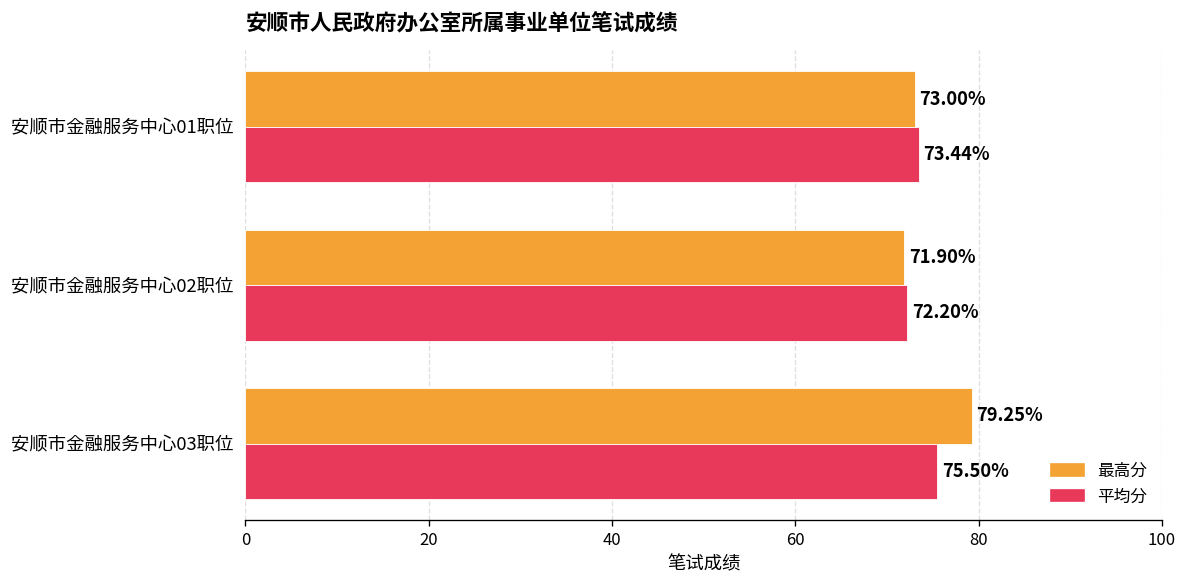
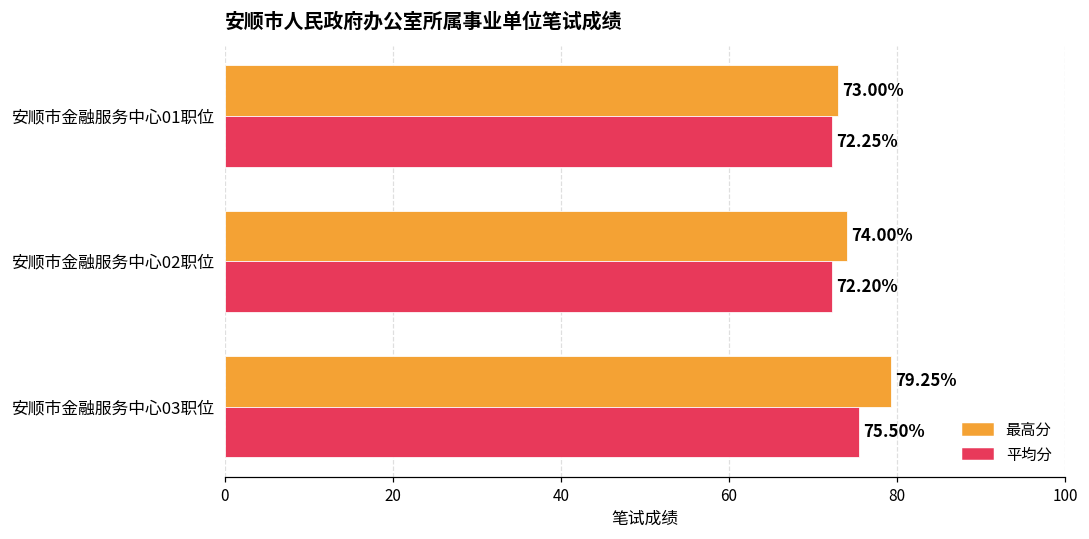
  {
    "最高分": {
      "安顺市金融服务中心01职位": "73.00%",
-     "安顺市金融服务中心02职位": "71.90%",
+     "安顺市金融服务中心02职位": "74.00%",
      "安顺市金融服务中心03职位": "79.25%"
    },
    "平均分": {
-     "安顺市金融服务中心01职位": "73.44%",
+     "安顺市金融服务中心01职位": "72.25%",
      "安顺市金融服务中心02职位": "72.20%",
      "安顺市金融服务中心03职位": "75.50%"
    }
  }
